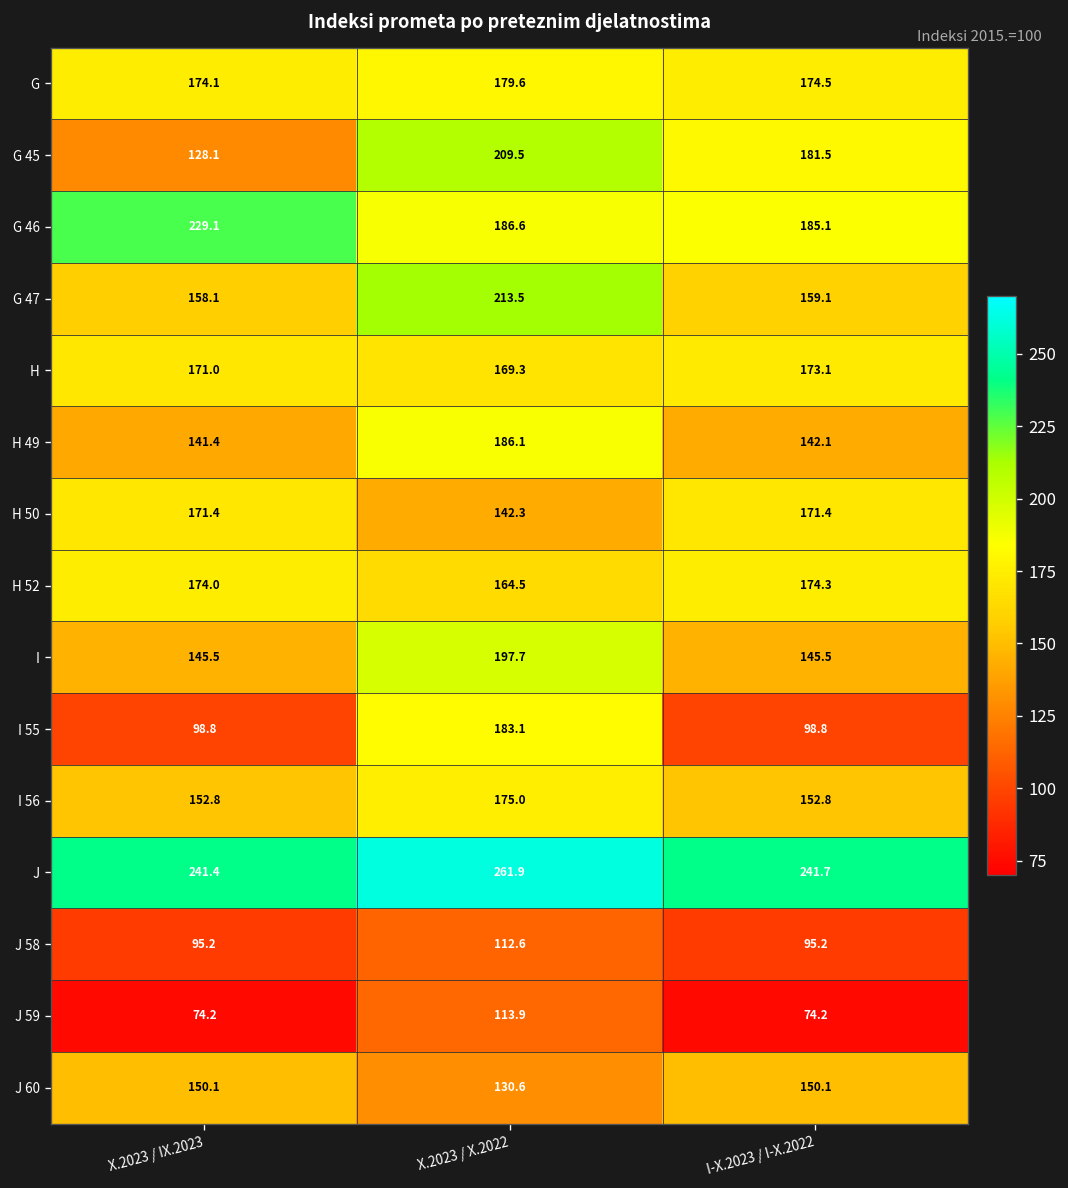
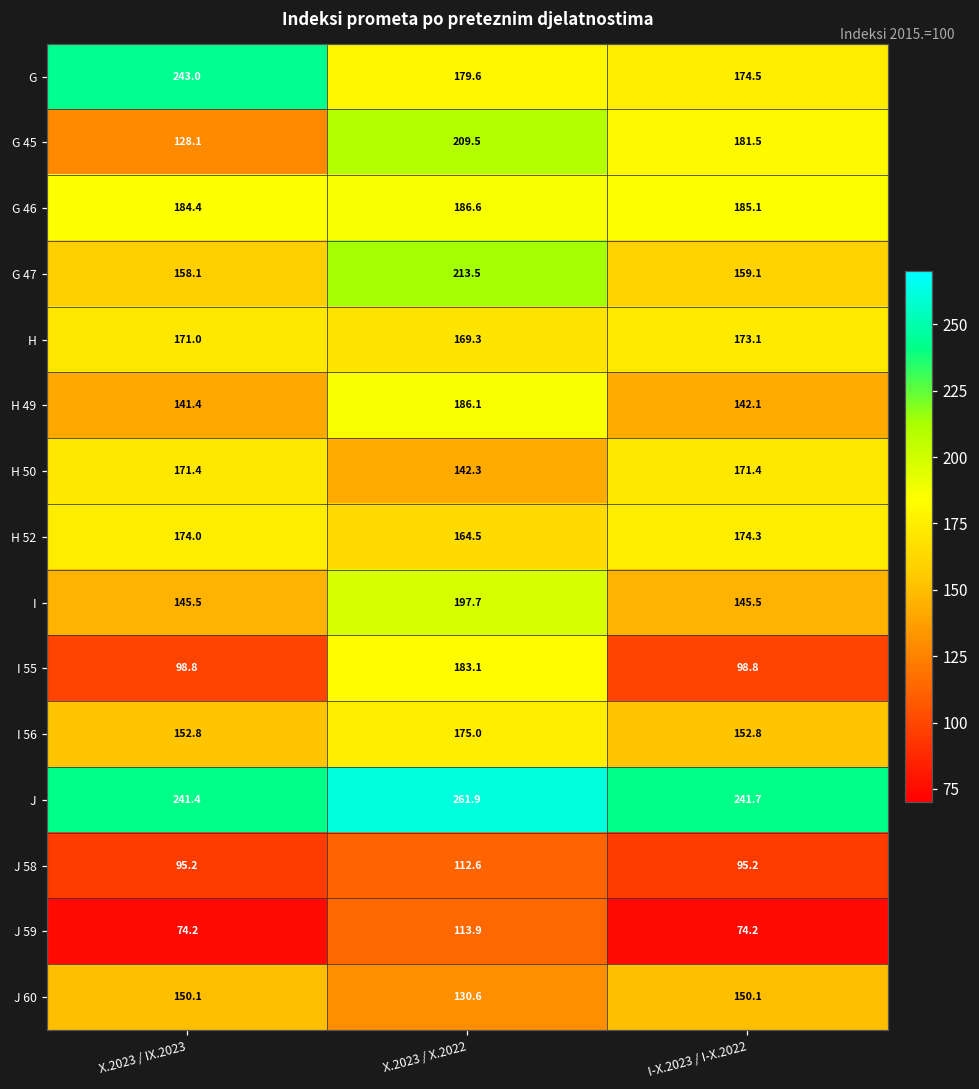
  {
    "G": {
-     "X.2023 / IX.2023": 174.1,
+     "X.2023 / IX.2023": 243.0,
      "X.2023 / X.2022": 179.6,
      "I-X.2023 / I-X.2022": 174.5
    },
    "G 45": {
      "X.2023 / IX.2023": 128.1,
      "X.2023 / X.2022": 209.5,
      "I-X.2023 / I-X.2022": 181.5
    },
    "G 46": {
-     "X.2023 / IX.2023": 229.1,
+     "X.2023 / IX.2023": 184.4,
      "X.2023 / X.2022": 186.6,
      "I-X.2023 / I-X.2022": 185.1
    },
    "G 47": {
      "X.2023 / IX.2023": 158.1,
      "X.2023 / X.2022": 213.5,
      "I-X.2023 / I-X.2022": 159.1
    },
    "H": {
      "X.2023 / IX.2023": 171.0,
      "X.2023 / X.2022": 169.3,
      "I-X.2023 / I-X.2022": 173.1
    },
    "H 49": {
      "X.2023 / IX.2023": 141.4,
      "X.2023 / X.2022": 186.1,
      "I-X.2023 / I-X.2022": 142.1
    },
    "H 50": {
      "X.2023 / IX.2023": 171.4,
      "X.2023 / X.2022": 142.3,
      "I-X.2023 / I-X.2022": 171.4
    },
    "H 52": {
      "X.2023 / IX.2023": 174.0,
      "X.2023 / X.2022": 164.5,
      "I-X.2023 / I-X.2022": 174.3
    },
    "I": {
      "X.2023 / IX.2023": 145.5,
      "X.2023 / X.2022": 197.7,
      "I-X.2023 / I-X.2022": 145.5
    },
    "I 55": {
      "X.2023 / IX.2023": 98.8,
      "X.2023 / X.2022": 183.1,
      "I-X.2023 / I-X.2022": 98.8
    },
    "I 56": {
      "X.2023 / IX.2023": 152.8,
      "X.2023 / X.2022": 175.0,
      "I-X.2023 / I-X.2022": 152.8
    },
    "J": {
      "X.2023 / IX.2023": 241.4,
      "X.2023 / X.2022": 261.9,
      "I-X.2023 / I-X.2022": 241.7
    },
    "J 58": {
      "X.2023 / IX.2023": 95.2,
      "X.2023 / X.2022": 112.6,
      "I-X.2023 / I-X.2022": 95.2
    },
    "J 59": {
      "X.2023 / IX.2023": 74.2,
      "X.2023 / X.2022": 113.9,
      "I-X.2023 / I-X.2022": 74.2
    },
    "J 60": {
      "X.2023 / IX.2023": 150.1,
      "X.2023 / X.2022": 130.6,
      "I-X.2023 / I-X.2022": 150.1
    }
  }
